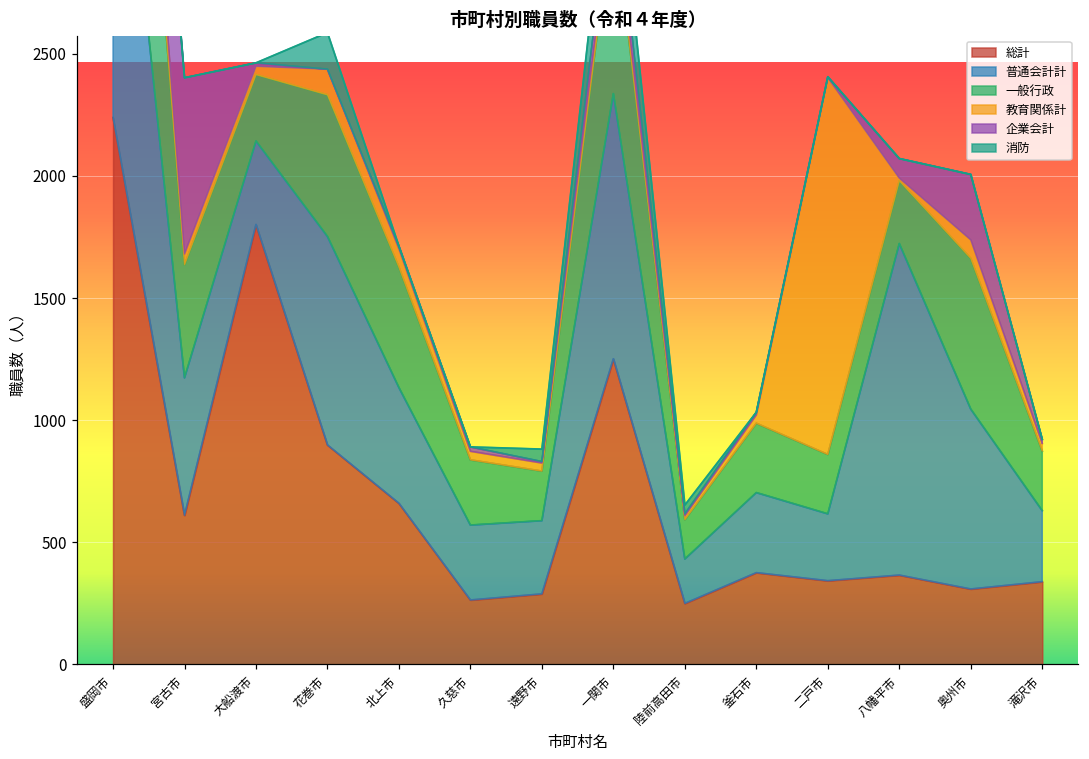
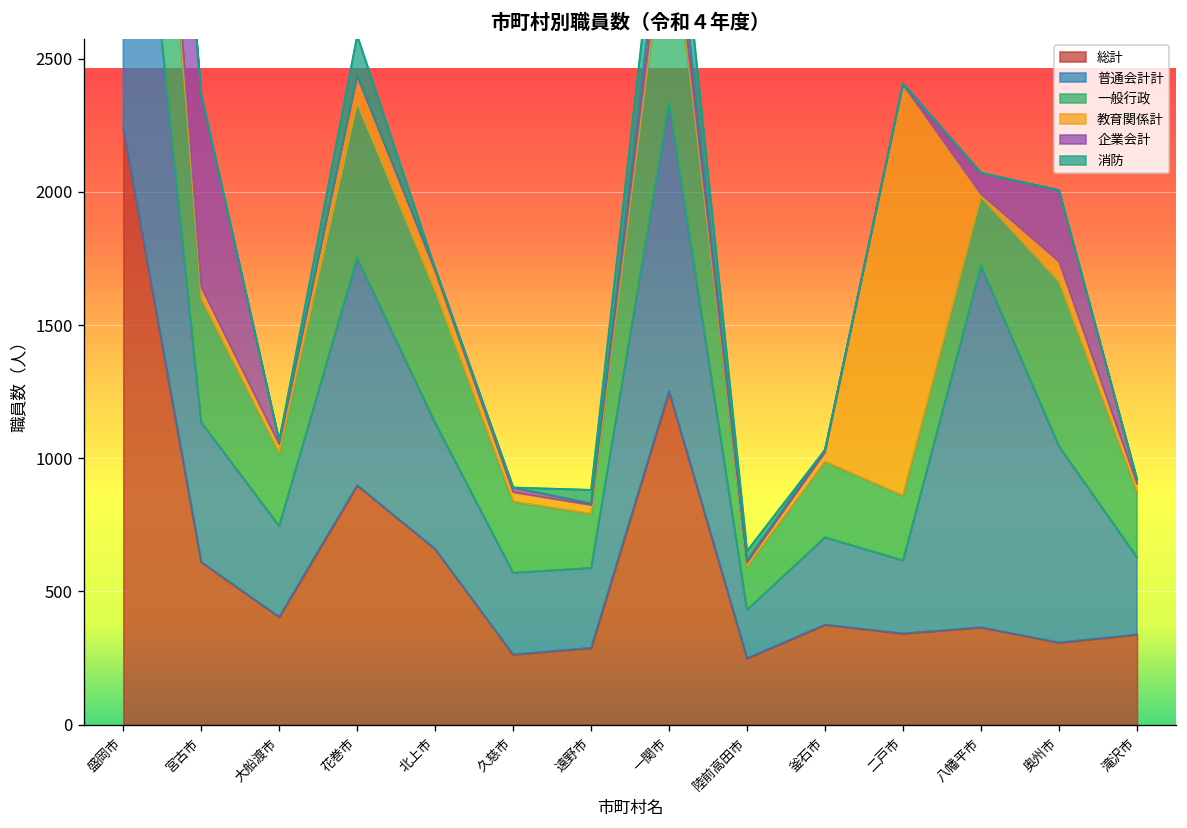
  {
    "総計": {
      "盛岡市": 2240,
      "宮古市": 610,
-     "大船渡市": 1800,
+     "大船渡市": 400,
      "花巻市": 900,
      "北上市": 660,
      "久慈市": 260,
      "遠野市": 290,
      "一関市": 1250,
      "陸前高田市": 250,
      "釜石市": 380,
      "二戸市": 340,
      "八幡平市": 370,
      "奥州市": 310,
      "滝沢市": 340
    },
    "普通会計計": {
-     "宮古市": 560,
+     "宮古市": 530,
      "大船渡市": 340,
      "花巻市": 850,
      "北上市": 470,
      "久慈市": 310,
      "遠野市": 300,
      "一関市": 1090,
      "陸前高田市": 180,
      "釜石市": 330,
      "二戸市": 270,
      "八幡平市": 1360,
      "奥州市": 740,
      "滝沢市": 290
    },
    "教育関係計": {
      "宮古市": 40,
      "大船渡市": 30,
      "久慈市": 40,
      "奥州市": 80,
      "滝沢市": 30
    }
  }
